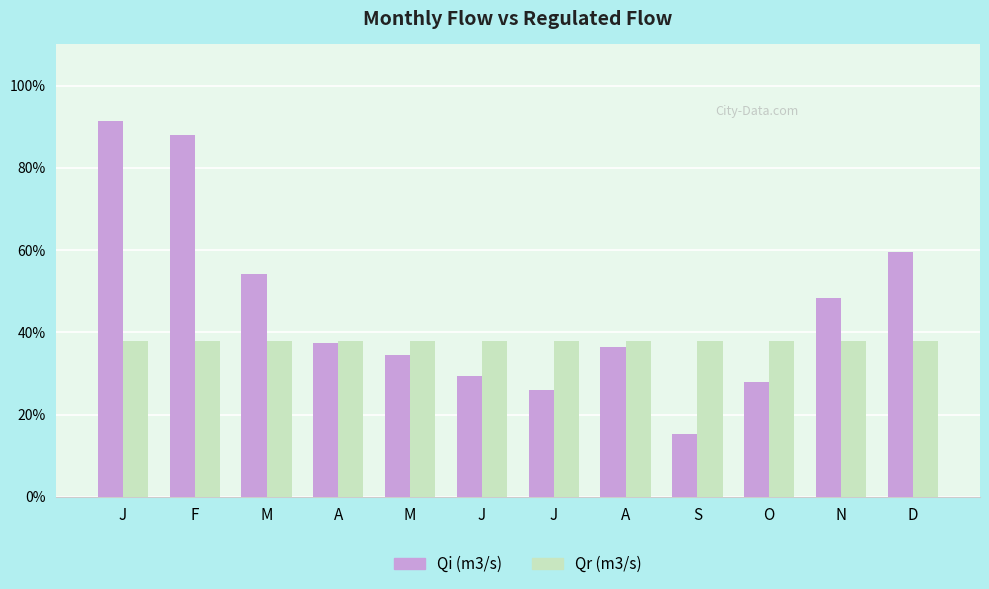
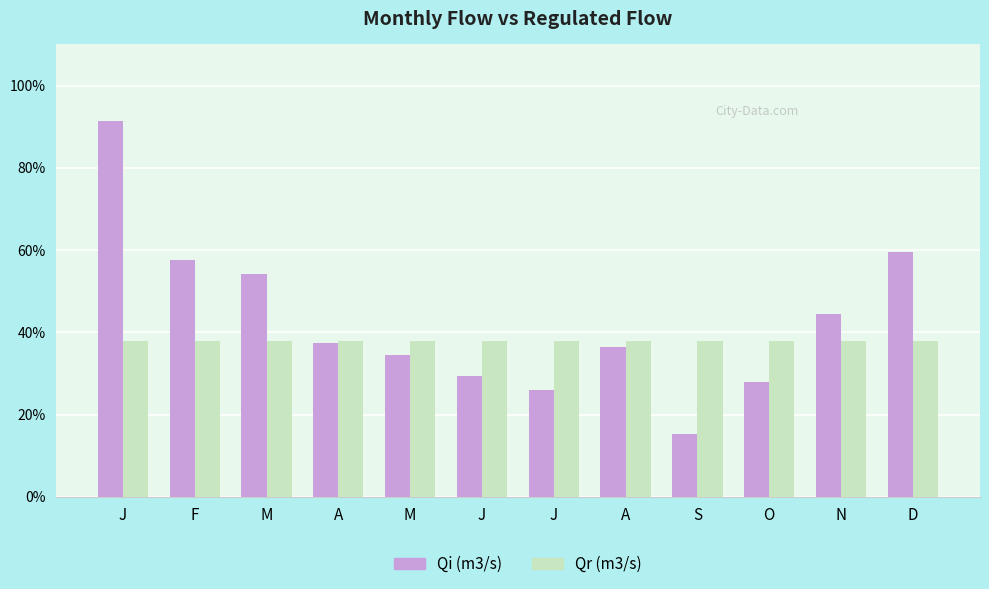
  {
    "Qi (m3/s)": {
-     "F": "88%",
+     "F": "58%",
      "S": "15%",
      "O": "28%",
-     "N": "48%",
+     "N": "45%",
      "D": "60%"
    },
    "Qr (m3/s)": {
      "F": "38%",
      "S": "38%",
      "O": "38%",
      "N": "38%",
      "D": "38%"
    }
  }
